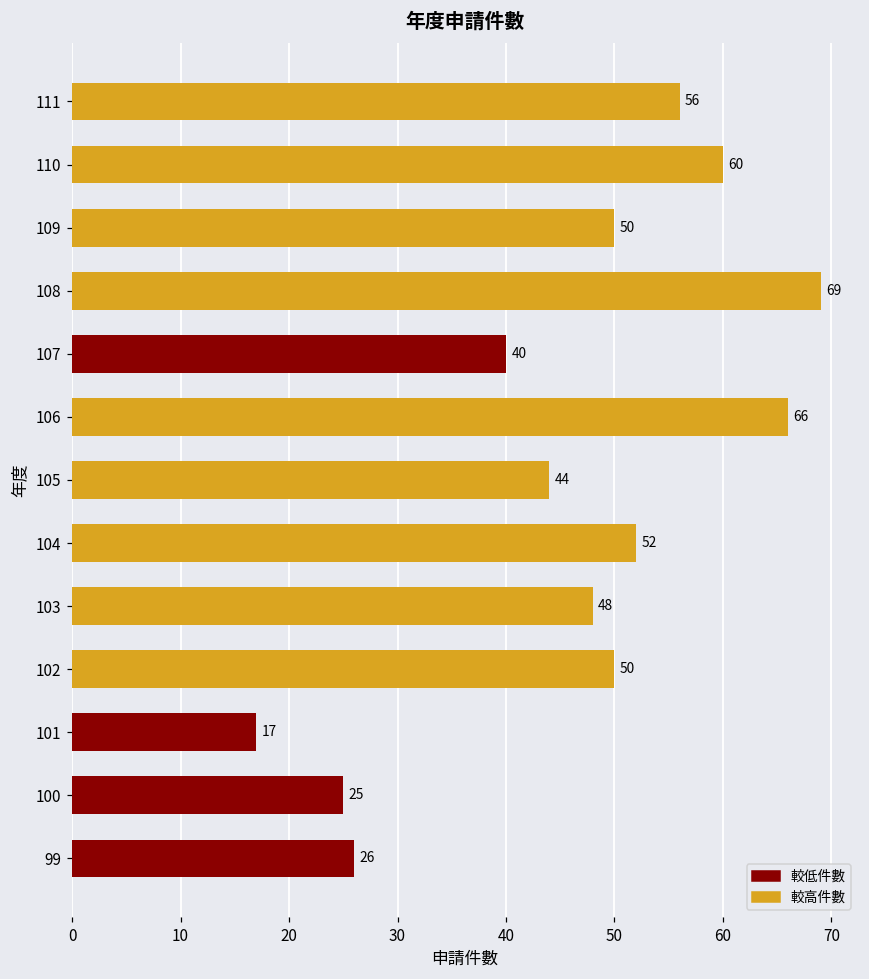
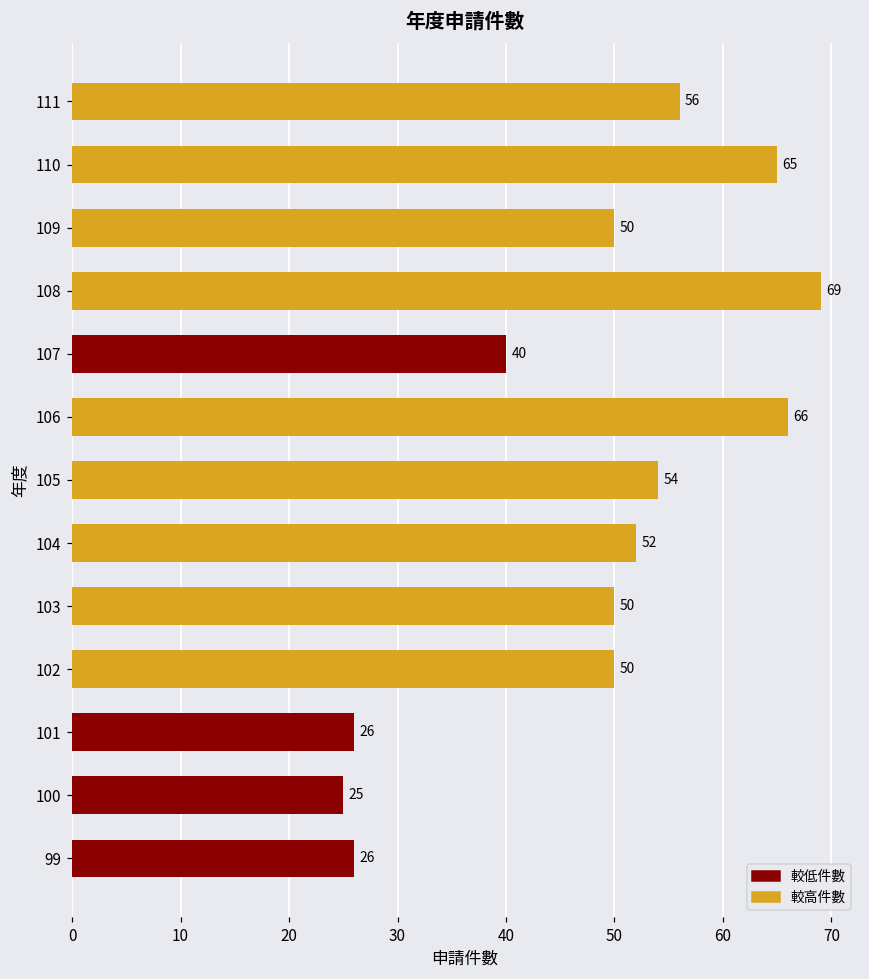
  {
    "111": 56,
-   "110": 60,
+   "110": 65,
    "109": 50,
    "108": 69,
    "107": 40,
    "106": 66,
-   "105": 44,
+   "105": 54,
    "104": 52,
-   "103": 48,
+   "103": 50,
    "102": 50,
-   "101": 17,
+   "101": 26,
    "100": 25,
    "99": 26
  }
